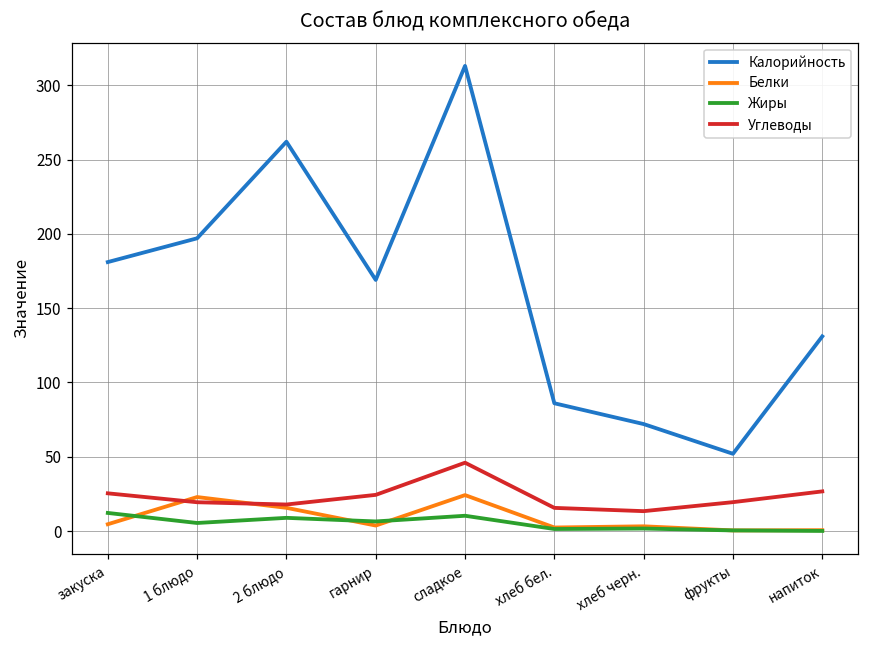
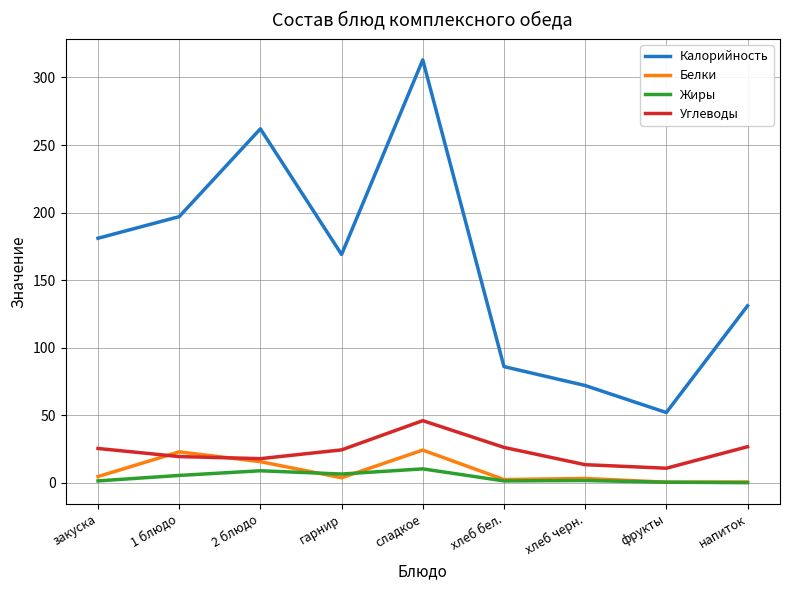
  {
    "Калорийность": {
      "закуска": 181,
      "1 блюдо": 197,
      "2 блюдо": 262,
      "гарнир": 169,
      "сладкое": 313,
      "хлеб бел.": 86,
      "хлеб черн.": 72,
      "фрукты": 52,
      "напиток": 131
    },
    "Белки": {
      "закуска": 5,
      "1 блюдо": 23,
      "2 блюдо": 16,
      "гарнир": 4,
      "сладкое": 24
    },
    "Жиры": {
-     "закуска": 12,
+     "закуска": 1,
      "1 блюдо": 5,
      "2 блюдо": 9,
      "гарнир": 6,
      "сладкое": 10
    },
    "Углеводы": {
      "закуска": 25,
      "1 блюдо": 19,
      "2 блюдо": 18,
      "гарнир": 24,
      "сладкое": 46,
-     "хлеб бел.": 16,
+     "хлеб бел.": 26,
      "хлеб черн.": 13,
-     "фрукты": 19,
+     "фрукты": 11,
      "напиток": 27
    }
  }
